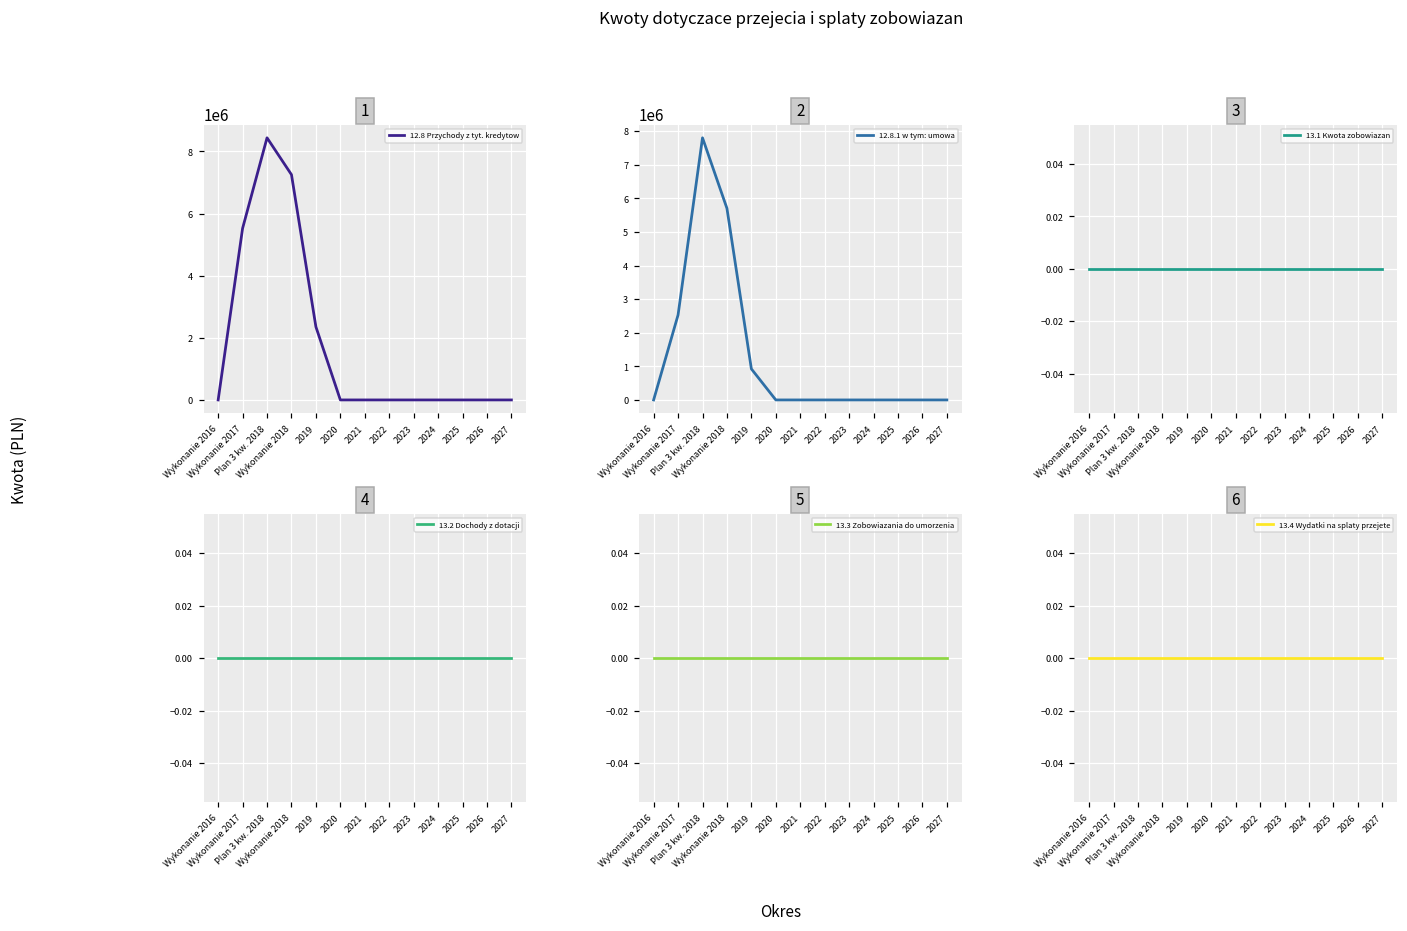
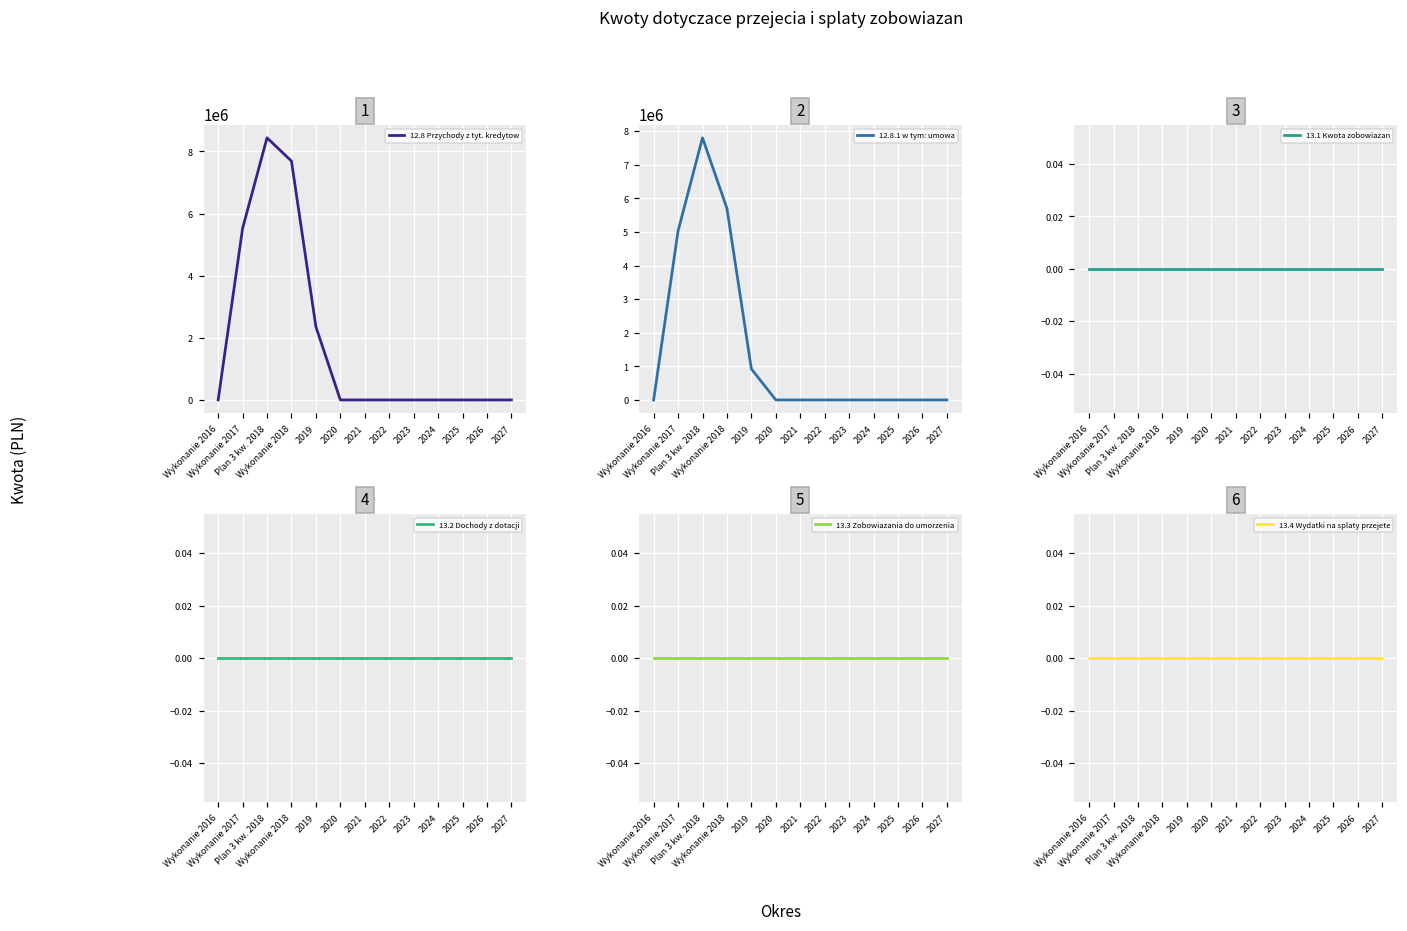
  {
    "1": {
      "Wykonanie 2016": 0,
      "Wykonanie 2017": 5500000,
      "Plan 3 kw. 2018": 8400000,
-     "Wykonanie 2018": 7300000,
+     "Wykonanie 2018": 7700000,
      "2019": 2400000,
      "2020": 0,
      "2021": 0,
      "2022": 0,
      "2023": 0,
      "2024": 0,
      "2025": 0,
      "2026": 0,
      "2027": 0
    },
    "2": {
      "Wykonanie 2016": 0,
-     "Wykonanie 2017": 2500000,
+     "Wykonanie 2017": 5000000,
      "Plan 3 kw. 2018": 7800000,
      "Wykonanie 2018": 5700000,
      "2019": 900000,
      "2020": 0,
      "2021": 0,
      "2022": 0,
      "2023": 0,
      "2024": 0,
      "2025": 0,
      "2026": 0,
      "2027": 0
    },
    "3": {
      "Wykonanie 2016": 0.000,
      "Wykonanie 2017": 0.000,
      "Plan 3 kw. 2018": 0.000,
      "Wykonanie 2018": 0.000,
      "2019": 0.000,
      "2020": 0.000,
      "2021": 0.000,
      "2022": 0.000,
      "2023": 0.000,
      "2024": 0.000,
      "2025": 0.000,
      "2026": 0.000,
      "2027": 0.000
    },
    "4": {
      "Wykonanie 2016": 0.000,
      "Wykonanie 2017": 0.000,
      "Plan 3 kw. 2018": 0.000,
      "Wykonanie 2018": 0.000,
      "2019": 0.000,
      "2020": 0.000,
      "2021": 0.000,
      "2022": 0.000,
      "2023": 0.000,
      "2024": 0.000,
      "2025": 0.000,
      "2026": 0.000,
      "2027": 0.000
    },
    "5": {
      "Wykonanie 2016": 0.000,
      "Wykonanie 2017": 0.000,
      "Plan 3 kw. 2018": 0.000,
      "Wykonanie 2018": 0.000,
      "2019": 0.000,
      "2020": 0.000,
      "2021": 0.000,
      "2022": 0.000,
      "2023": 0.000,
      "2024": 0.000,
      "2025": 0.000,
      "2026": 0.000,
      "2027": 0.000
    },
    "6": {
      "Wykonanie 2016": 0.000,
      "Wykonanie 2017": 0.000,
      "Plan 3 kw. 2018": 0.000,
      "Wykonanie 2018": 0.000,
      "2019": 0.000,
      "2020": 0.000,
      "2021": 0.000,
      "2022": 0.000,
      "2023": 0.000,
      "2024": 0.000,
      "2025": 0.000,
      "2026": 0.000,
      "2027": 0.000
    }
  }
